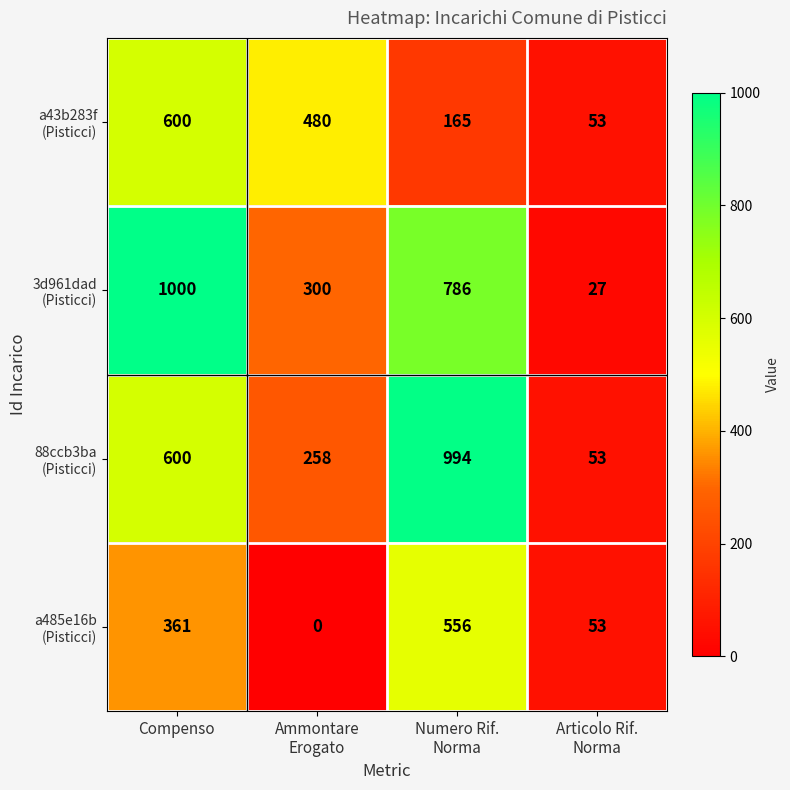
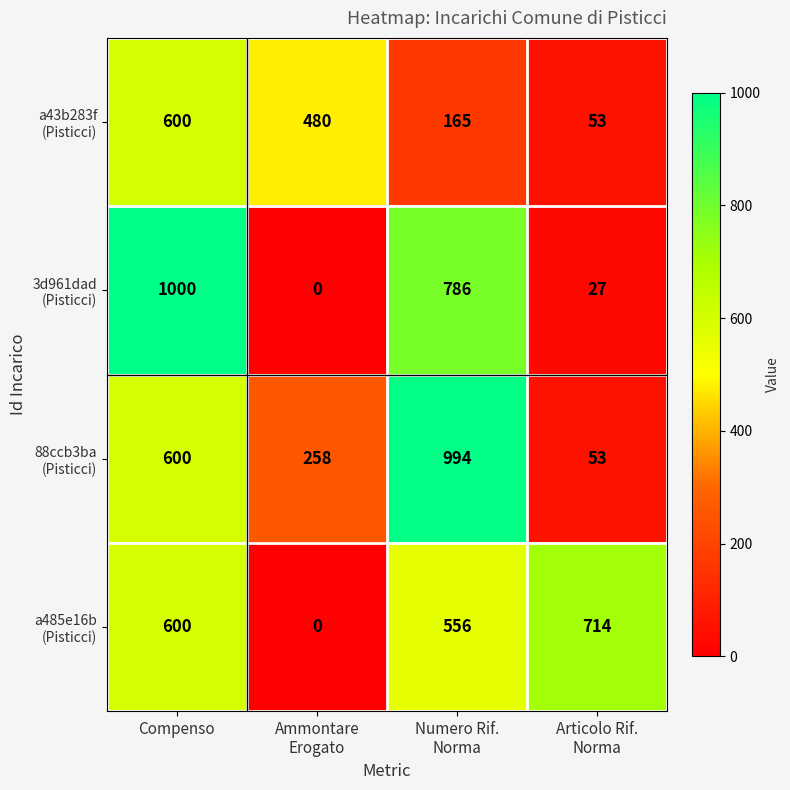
  {
    "a43b283f (Pisticci)": {
      "Compenso": 600,
      "Ammontare Erogato": 480,
      "Numero Rif. Norma": 165,
      "Articolo Rif. Norma": 53
    },
    "3d961dad (Pisticci)": {
      "Compenso": 1000,
-     "Ammontare Erogato": 300,
+     "Ammontare Erogato": 0,
      "Numero Rif. Norma": 786,
      "Articolo Rif. Norma": 27
    },
    "88ccb3ba (Pisticci)": {
      "Compenso": 600,
      "Ammontare Erogato": 258,
      "Numero Rif. Norma": 994,
      "Articolo Rif. Norma": 53
    },
    "a485e16b (Pisticci)": {
-     "Compenso": 361,
+     "Compenso": 600,
      "Ammontare Erogato": 0,
      "Numero Rif. Norma": 556,
-     "Articolo Rif. Norma": 53
+     "Articolo Rif. Norma": 714
    }
  }
